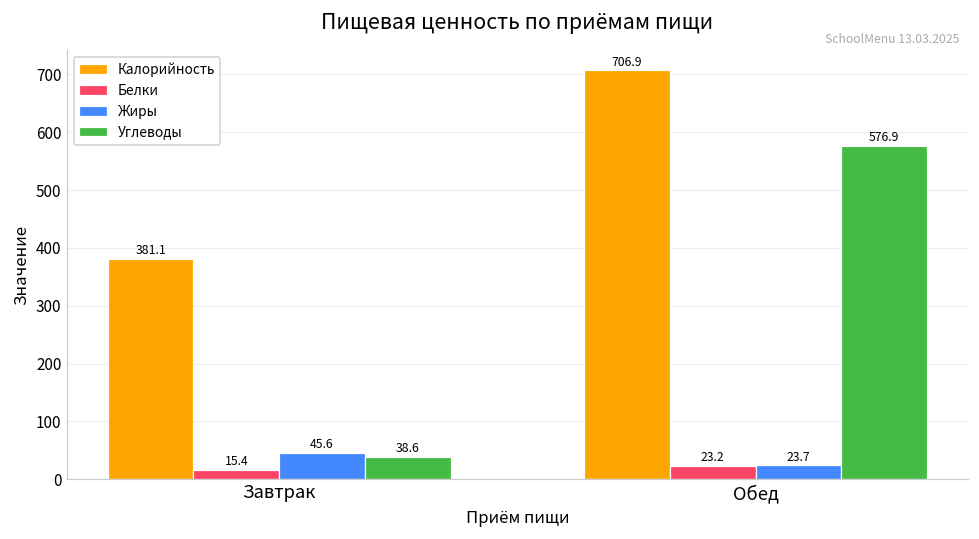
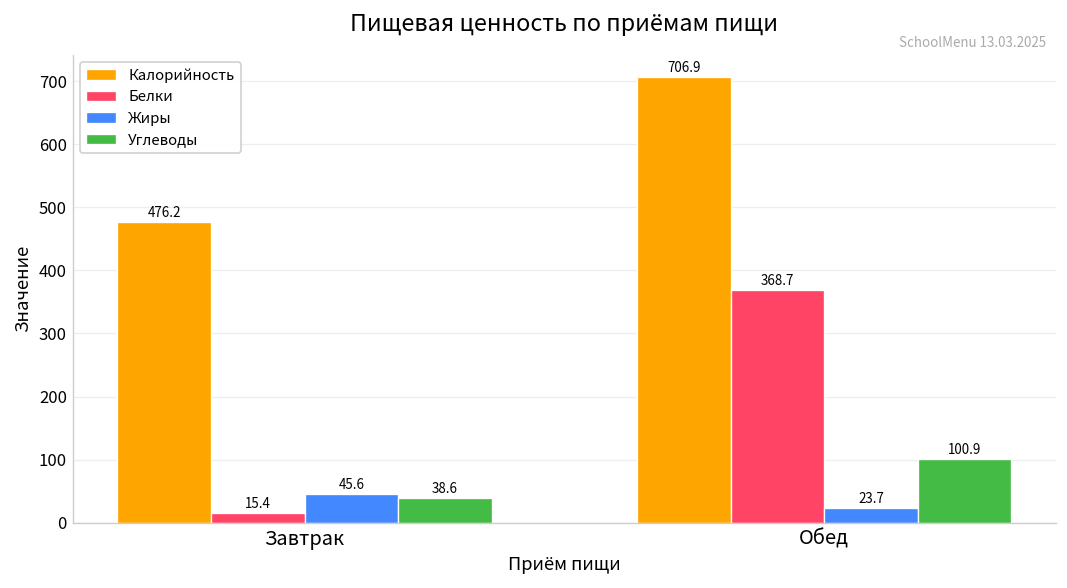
  {
    "Калорийность": {
-     "Завтрак": 381.1,
+     "Завтрак": 476.2,
      "Обед": 706.9
    },
    "Белки": {
      "Завтрак": 15.4,
-     "Обед": 23.2
+     "Обед": 368.7
    },
    "Жиры": {
      "Завтрак": 45.6,
      "Обед": 23.7
    },
    "Углеводы": {
      "Завтрак": 38.6,
-     "Обед": 576.9
+     "Обед": 100.9
    }
  }
